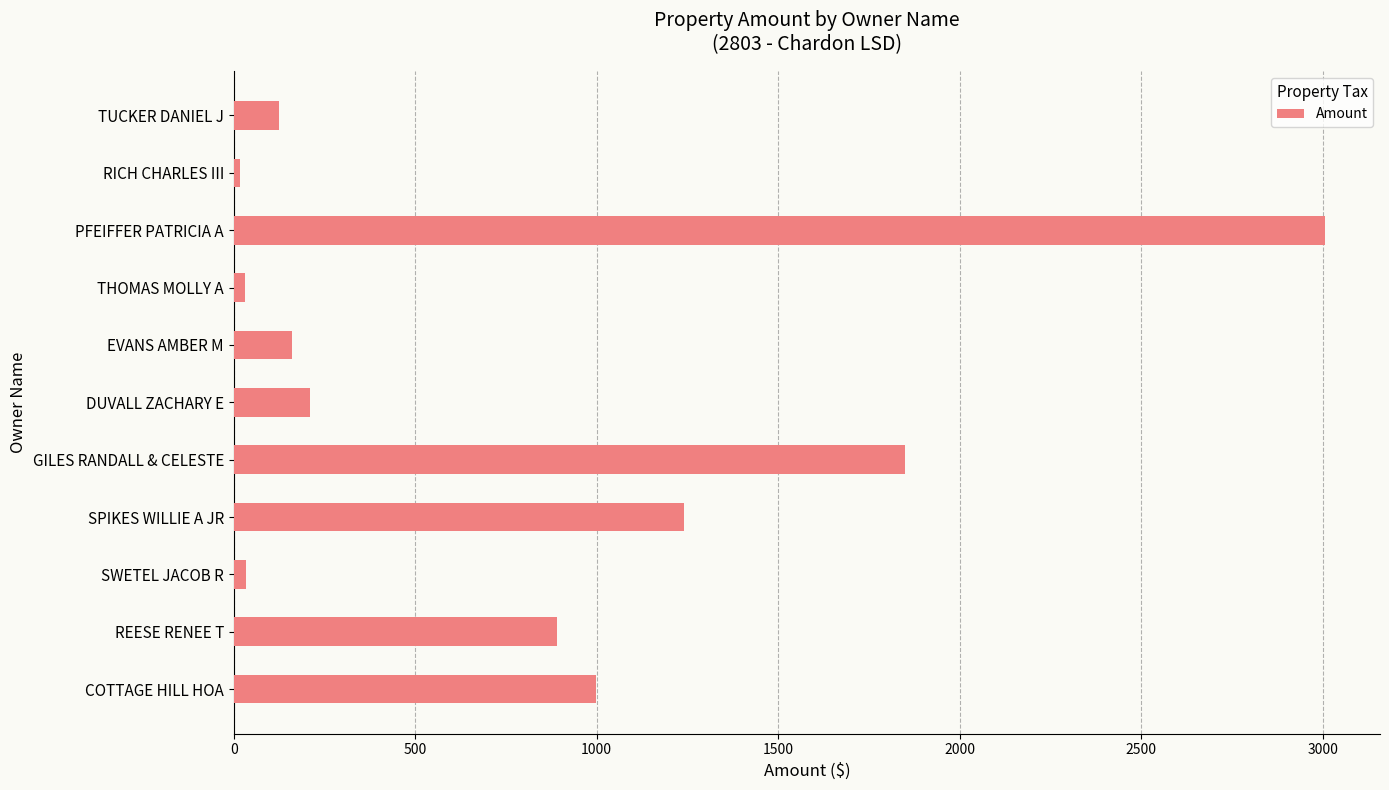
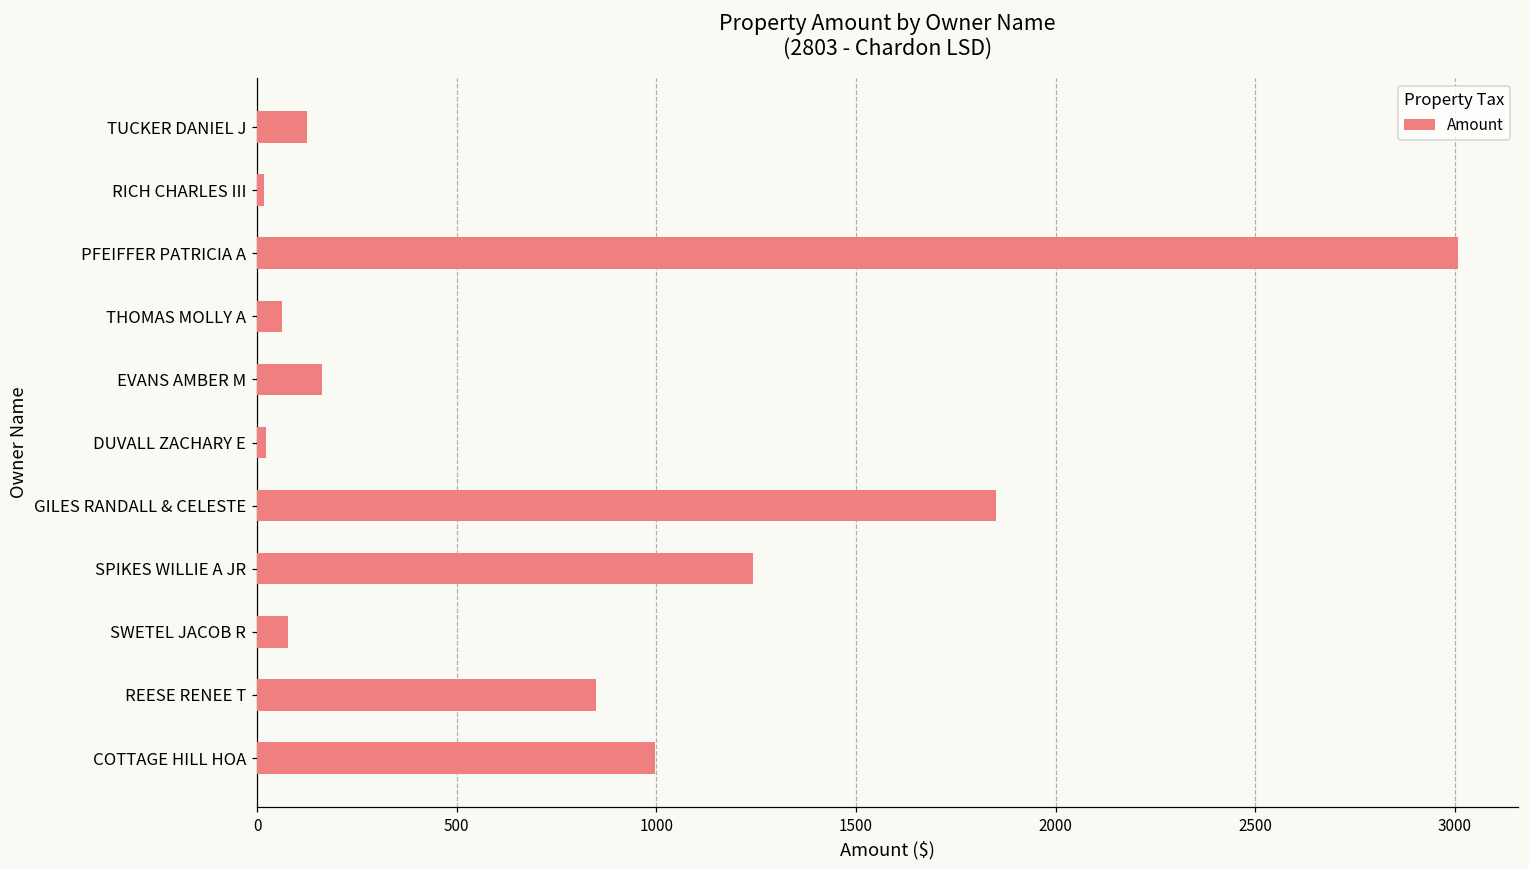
  {
    "TUCKER DANIEL J": 130,
    "RICH CHARLES III": 20,
    "PFEIFFER PATRICIA A": 3010,
-   "THOMAS MOLLY A": 30,
+   "THOMAS MOLLY A": 60,
    "EVANS AMBER M": 160,
-   "DUVALL ZACHARY E": 210,
+   "DUVALL ZACHARY E": 20,
    "GILES RANDALL & CELESTE": 1850,
    "SPIKES WILLIE A JR": 1240,
-   "SWETEL JACOB R": 30,
-   "REESE RENEE T": 890,
+   "SWETEL JACOB R": 80,
+   "REESE RENEE T": 850,
    "COTTAGE HILL HOA": 1000
  }
